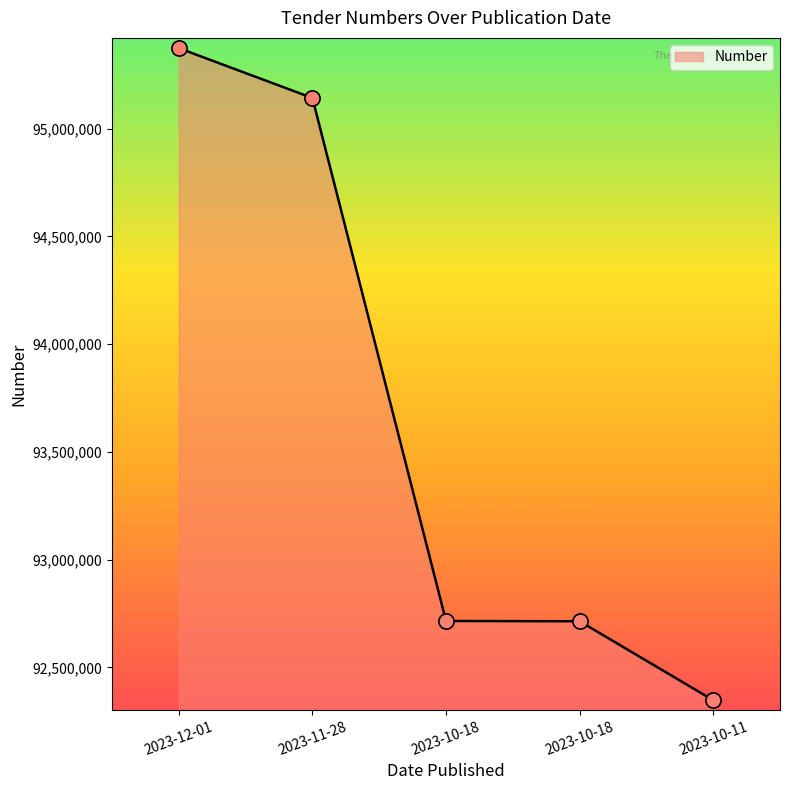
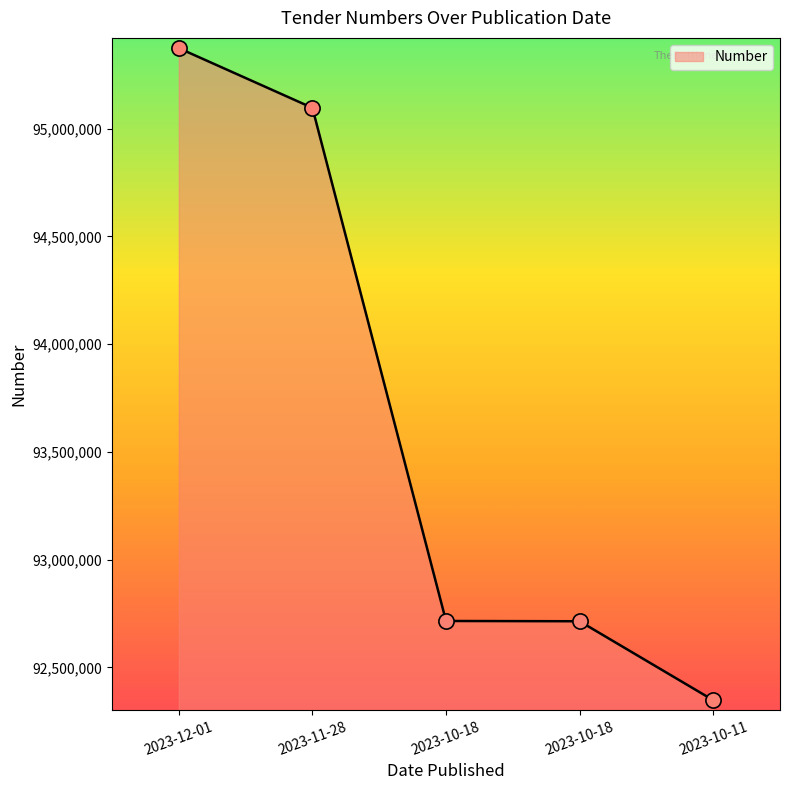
  {
    "2023-12-01": "95,370,000",
-   "2023-11-28": "95,140,000",
+   "2023-11-28": "95,100,000",
    "2023-10-11": "92,350,000"
  }
